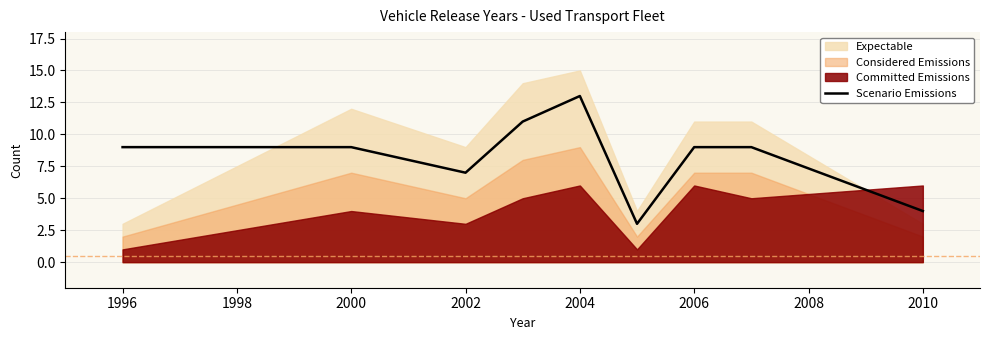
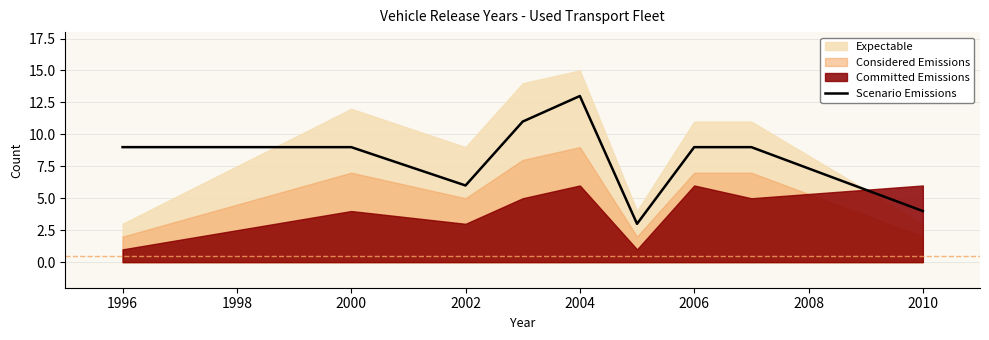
  {
    "Scenario Emissions": {
      "1996": 9,
      "2000": 9,
-     "2002": 7,
+     "2002": 6,
      "2004": 13,
      "2006": 9,
      "2010": 4
    },
    "Committed Emissions": {
      "1996": 1,
      "2000": 4,
      "2002": 3,
      "2004": 6,
      "2006": 6,
      "2010": 6
    }
  }
